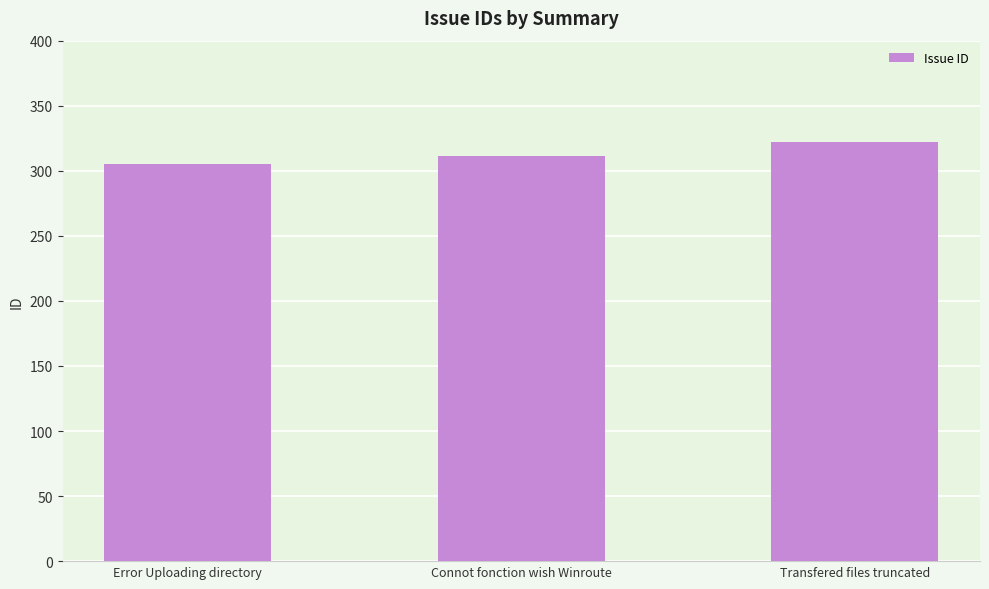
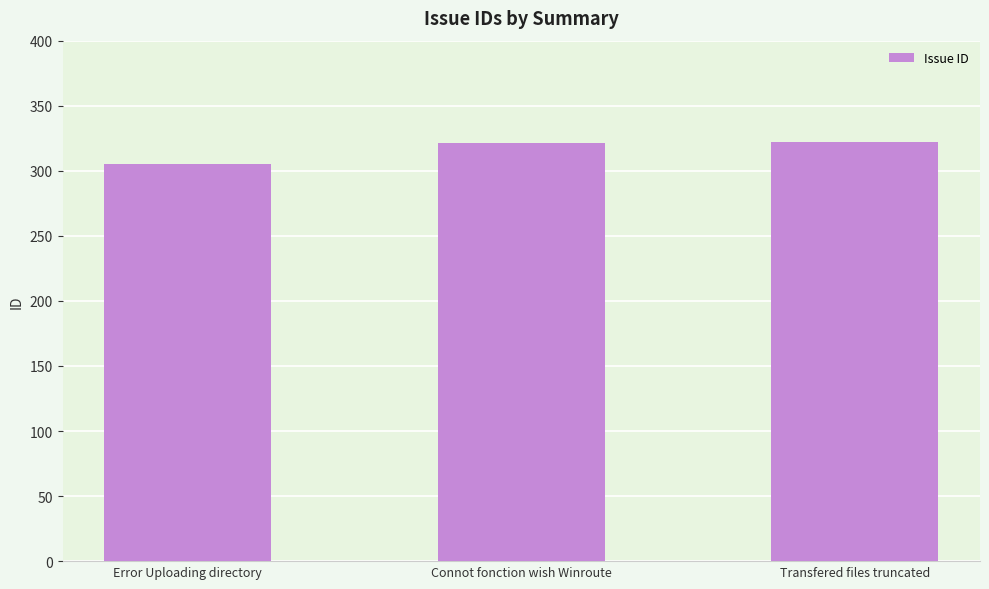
  {
    "Error Uploading directory": 305,
-   "Connot fonction wish Winroute": 311,
+   "Connot fonction wish Winroute": 321,
    "Transfered files truncated": 322
  }
